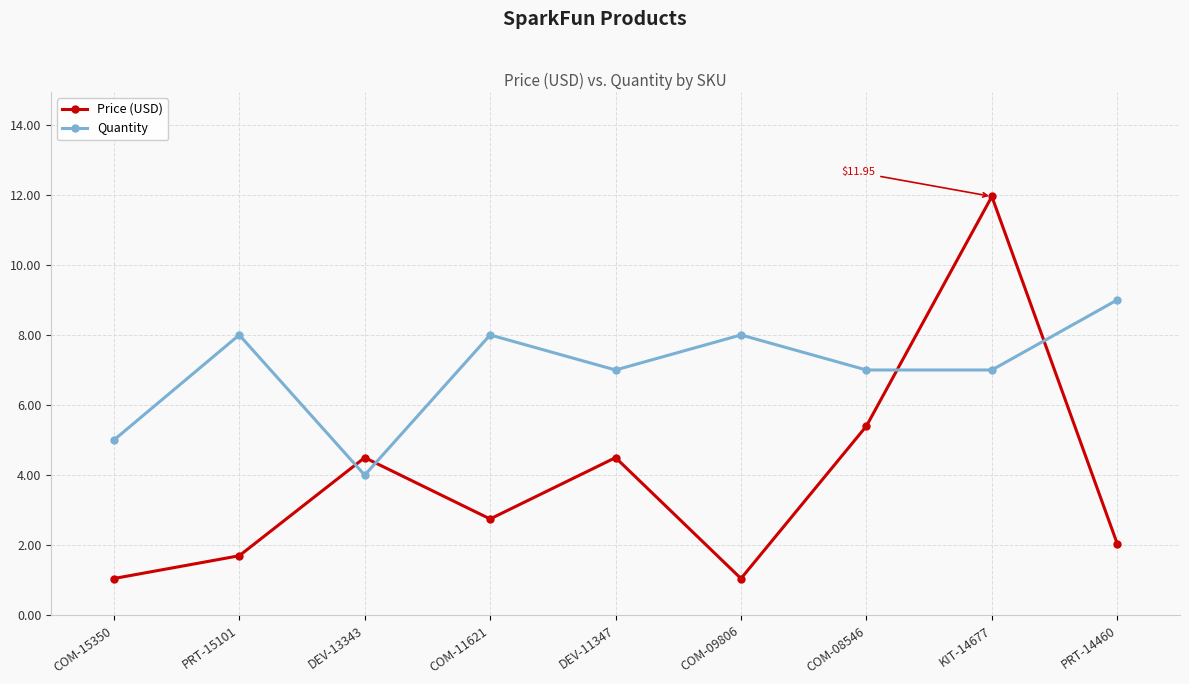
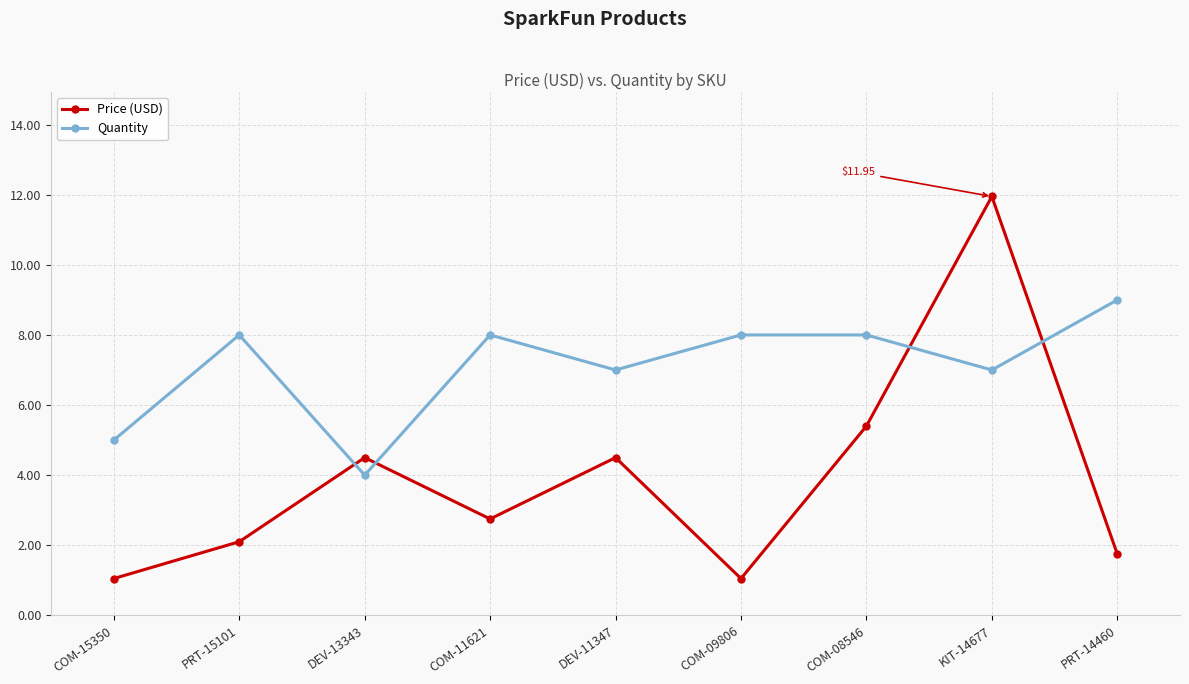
  {
    "Price (USD)": {
      "COM-15350": 1.1,
-     "PRT-15101": 1.7,
+     "PRT-15101": 2.1,
      "DEV-13343": 4.5,
      "COM-11621": 2.8,
      "DEV-11347": 4.5,
      "COM-09806": 1.1,
      "COM-08546": 5.4,
-     "PRT-14460": 2.0
+     "PRT-14460": 1.8
    },
    "Quantity": {
      "COM-15350": 5,
      "PRT-15101": 8,
      "DEV-13343": 4,
      "COM-11621": 8,
      "DEV-11347": 7,
      "COM-09806": 8,
-     "COM-08546": 7,
+     "COM-08546": 8,
      "KIT-14677": 7,
      "PRT-14460": 9
    }
  }
